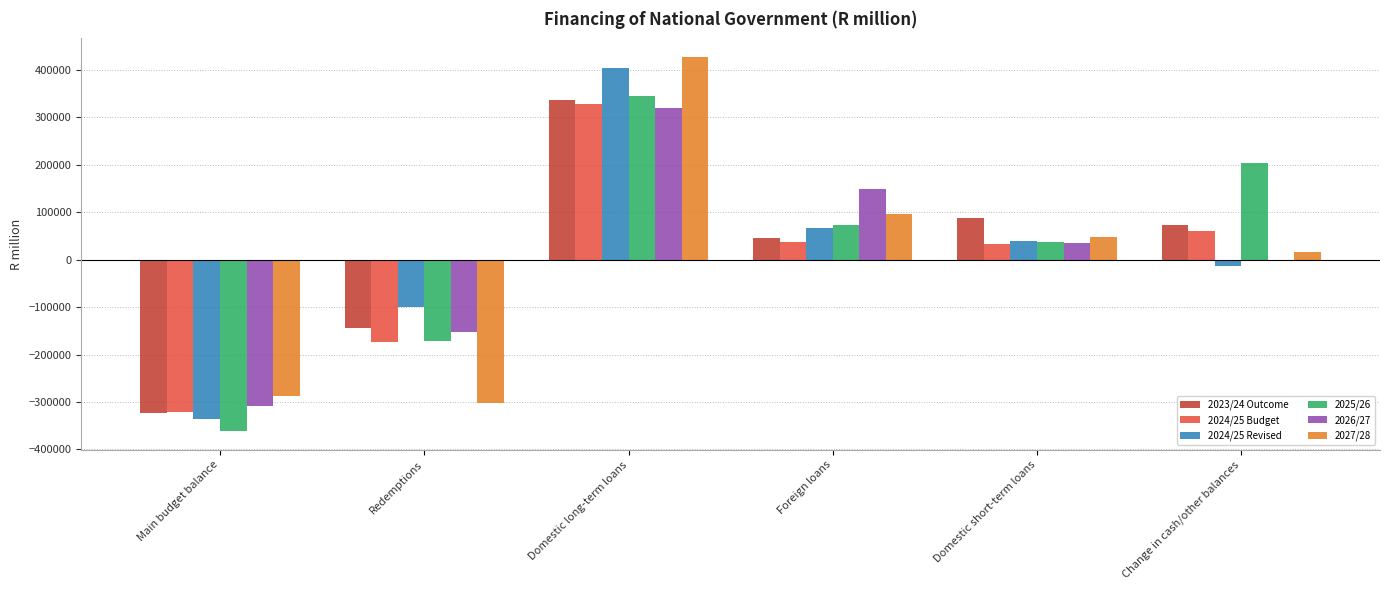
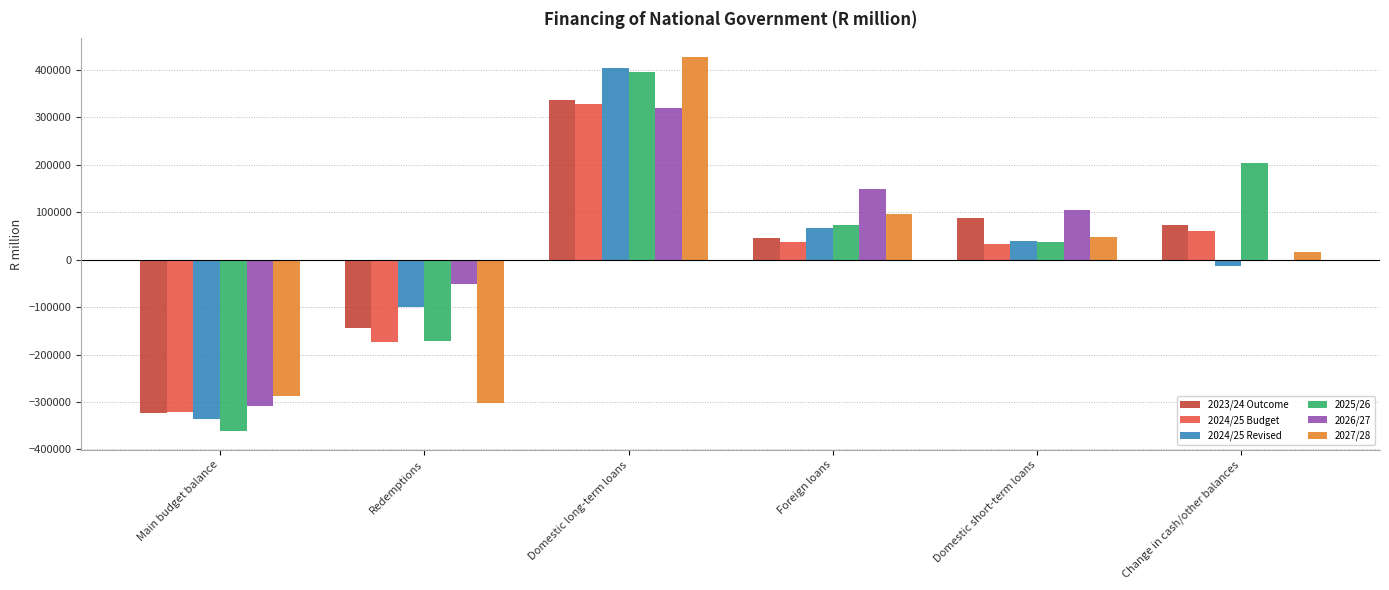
  {
    "2024/25 Revised": {
      "Main budget balance": -340000,
      "Redemptions": -100000,
      "Domestic long-term loans": 400000,
      "Foreign loans": 70000,
      "Domestic short-term loans": 40000,
      "Change in cash/other balances": -10000
    },
    "2025/26": {
      "Main budget balance": -360000,
      "Redemptions": -170000,
-     "Domestic long-term loans": 350000,
+     "Domestic long-term loans": 400000,
      "Foreign loans": 70000,
      "Domestic short-term loans": 40000,
      "Change in cash/other balances": 200000
    },
    "2026/27": {
      "Main budget balance": -310000,
-     "Redemptions": -150000,
+     "Redemptions": -50000,
      "Domestic long-term loans": 320000,
      "Foreign loans": 150000,
-     "Domestic short-term loans": 40000
+     "Domestic short-term loans": 100000
    }
  }
